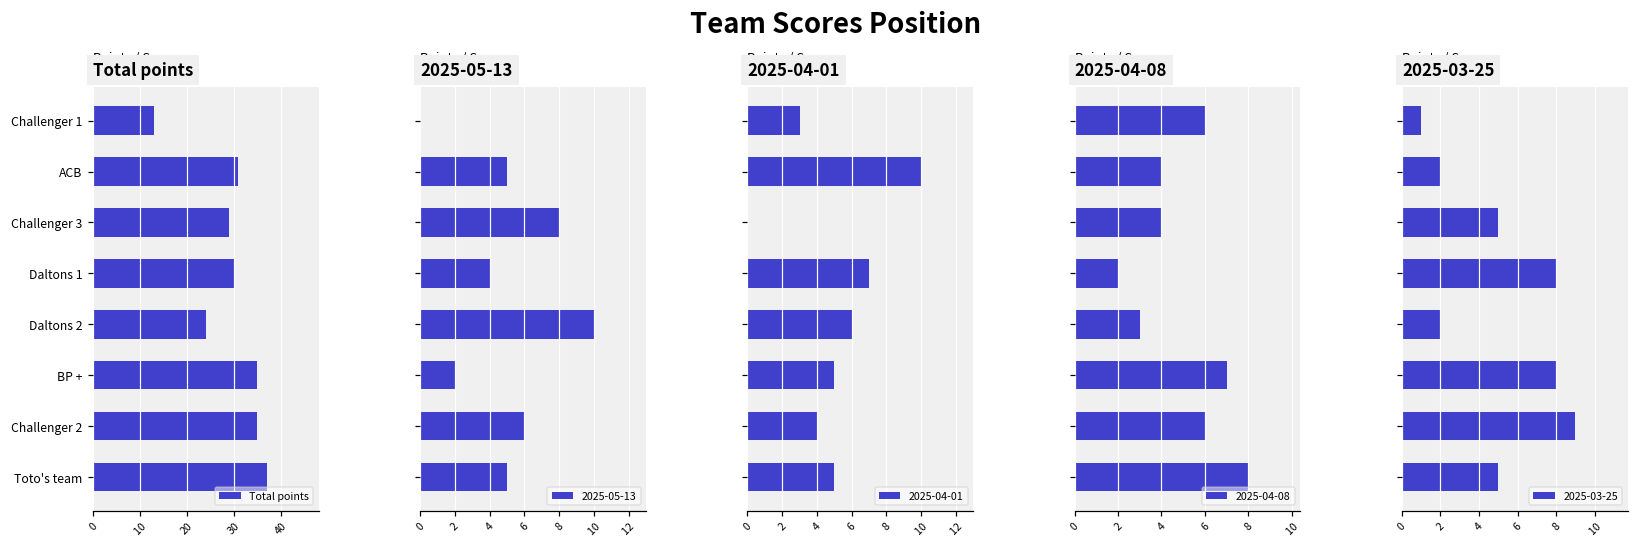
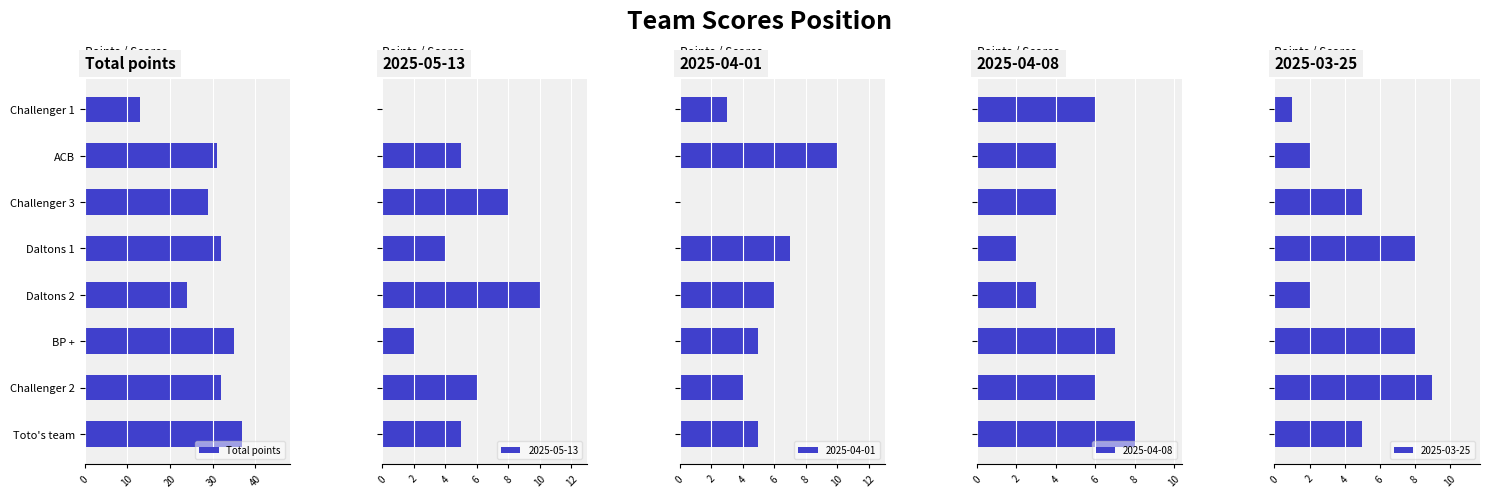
  {
    "Total points": {
      "Challenger 1": 13,
      "ACB": 31,
      "Challenger 3": 29,
-     "Daltons 1": 30,
+     "Daltons 1": 32,
      "Daltons 2": 24,
      "BP +": 35,
-     "Challenger 2": 35,
+     "Challenger 2": 32,
      "Toto's team": 37
    }
  }
